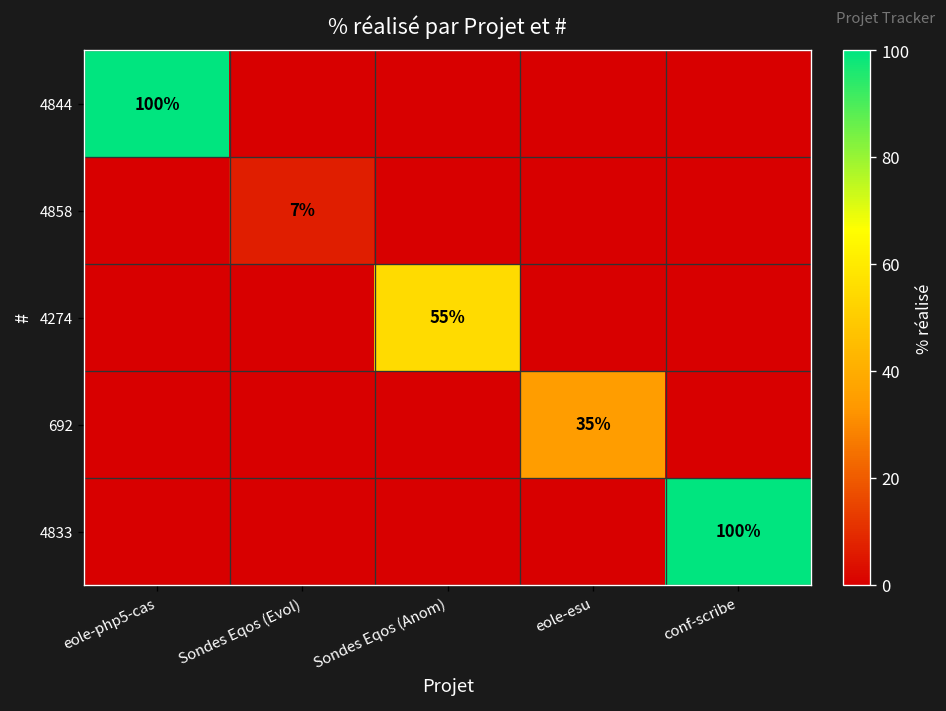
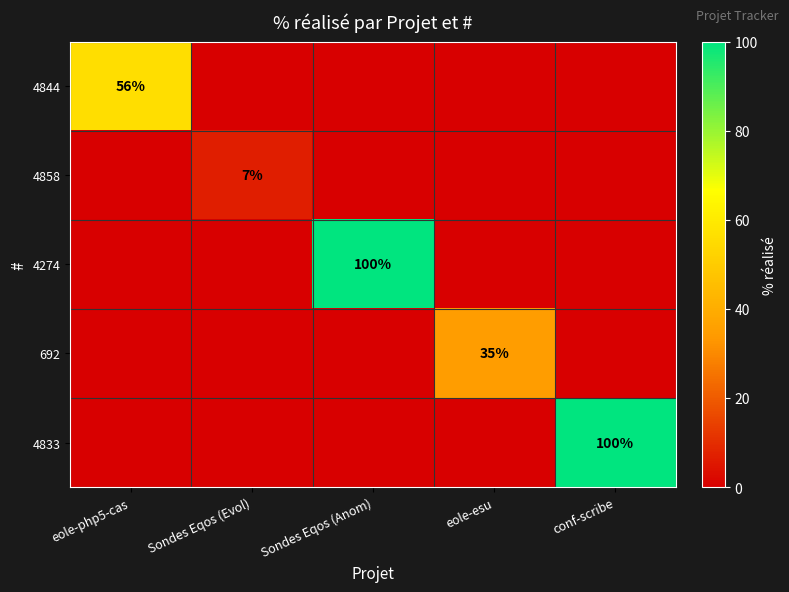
  {
    "4844": {
-     "eole-php5-cas": "100%"
+     "eole-php5-cas": "56%"
    },
    "4858": {
      "Sondes Eqos (Evol)": "7%"
    },
    "4274": {
-     "Sondes Eqos (Anom)": "55%"
+     "Sondes Eqos (Anom)": "100%"
    },
    "692": {
      "eole-esu": "35%"
    },
    "4833": {
      "conf-scribe": "100%"
    }
  }
